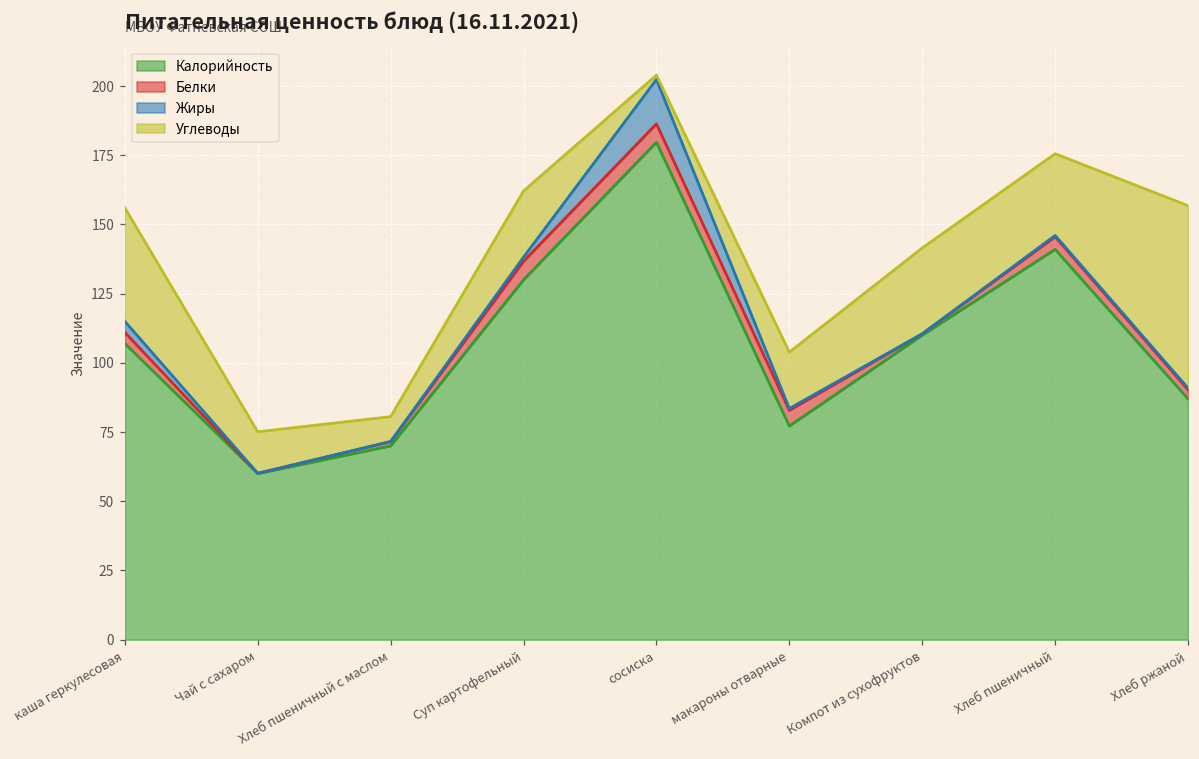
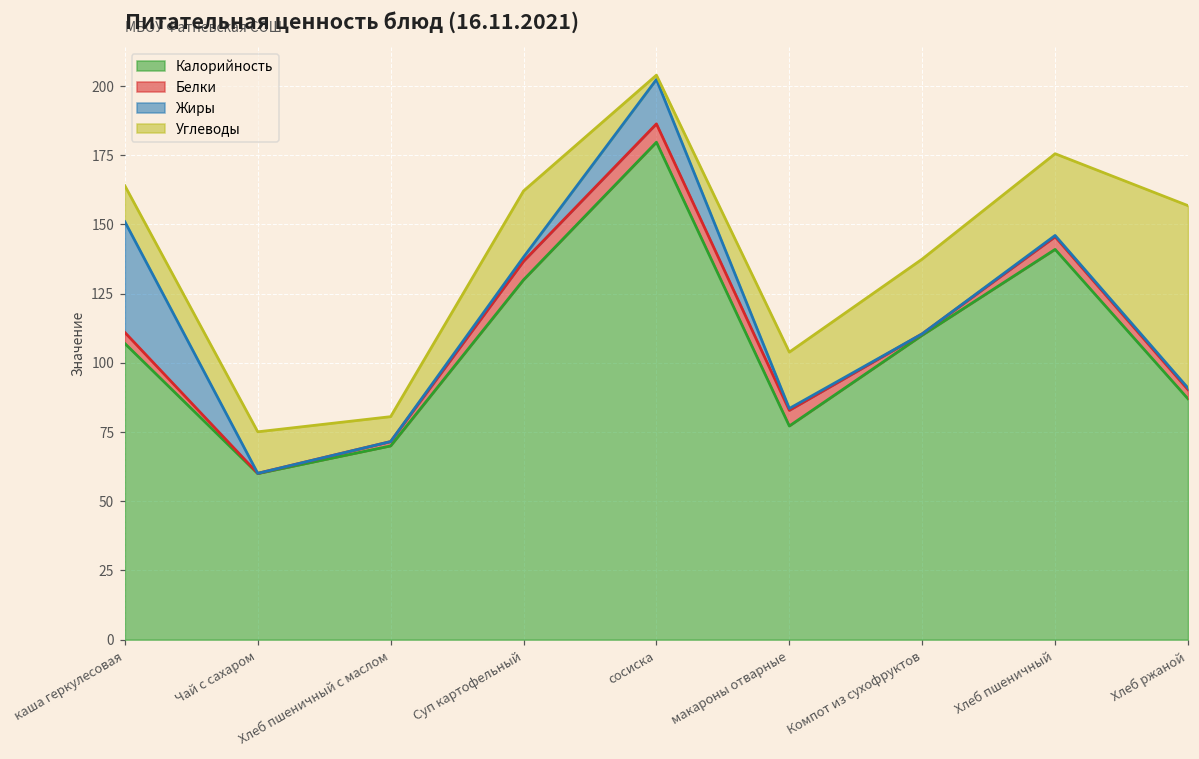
  {
    "Калорийность": {
      "каша геркулесовая": 107,
      "Хлеб пшеничный с маслом": 70,
      "Суп картофельный": 130,
      "сосиска": 180,
      "макароны отварные": 77,
      "Хлеб пшеничный": 141,
      "Хлеб ржаной": 87
    },
    "Белки": {
      "каша геркулесовая": 4,
      "Суп картофельный": 7,
      "сосиска": 7
    },
    "Жиры": {
-     "каша геркулесовая": 4,
+     "каша геркулесовая": 40,
      "Суп картофельный": 2,
      "сосиска": 16
    },
    "Углеводы": {
-     "каша геркулесовая": 41,
+     "каша геркулесовая": 13,
      "Чай с сахаром": 15,
      "Хлеб пшеничный с маслом": 9,
      "Суп картофельный": 24,
      "сосиска": 2,
      "макароны отварные": 20,
-     "Компот из сухофруктов": 31,
+     "Компот из сухофруктов": 27,
      "Хлеб пшеничный": 30,
      "Хлеб ржаной": 66
    }
  }
